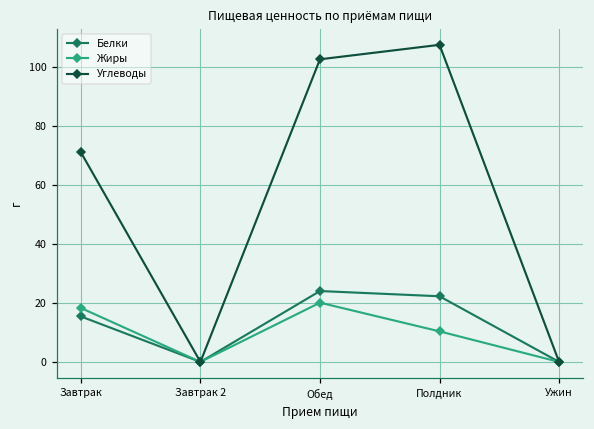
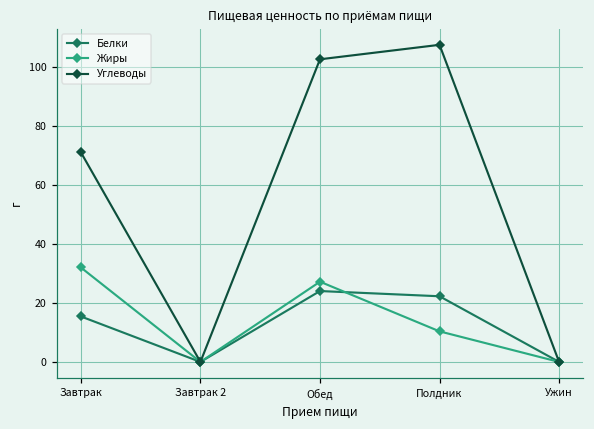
  {
    "Жиры": {
-     "Завтрак": 18,
-     "Обед": 20,
+     "Завтрак": 32,
+     "Обед": 27,
      "Полдник": 10
    }
  }
